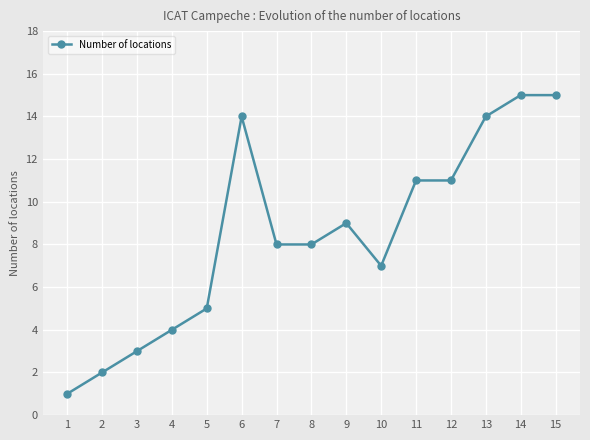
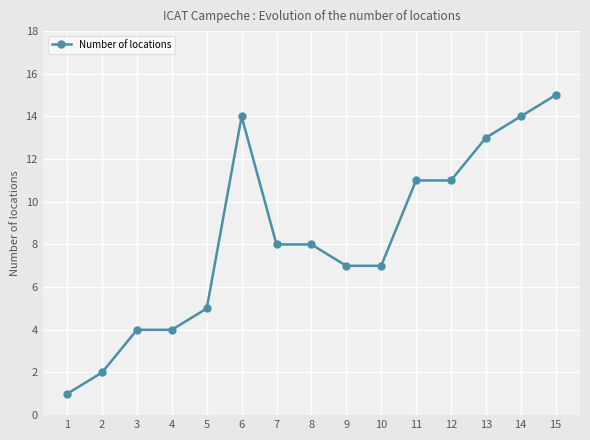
  {
    "1": 1,
    "2": 2,
-   "3": 3,
+   "3": 4,
    "4": 4,
    "5": 5,
    "6": 14,
    "7": 8,
    "8": 8,
-   "9": 9,
+   "9": 7,
    "10": 7,
    "11": 11,
    "12": 11,
-   "13": 14,
-   "14": 15,
+   "13": 13,
+   "14": 14,
    "15": 15
  }
